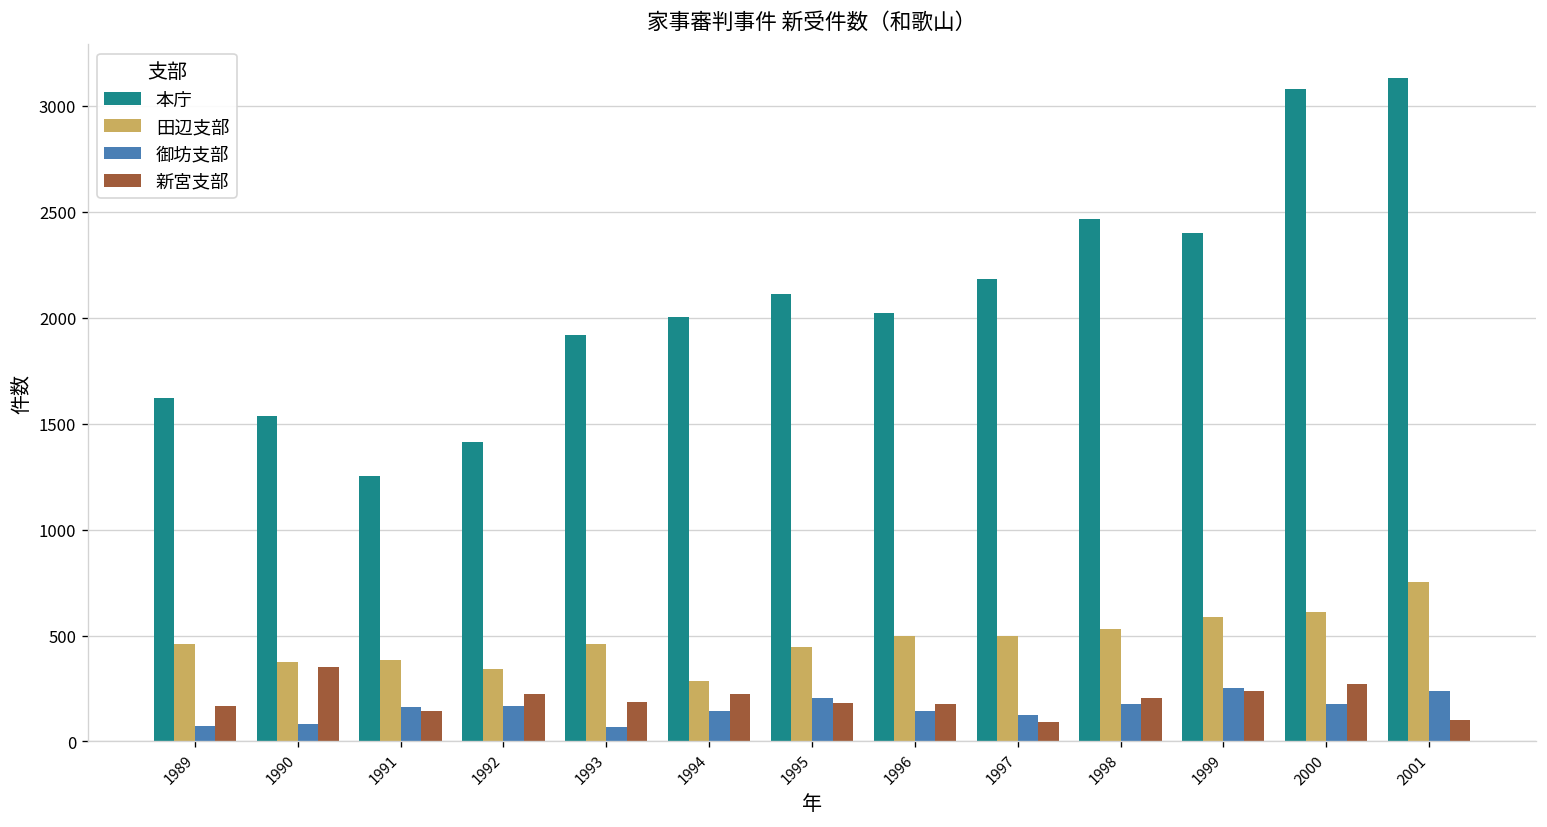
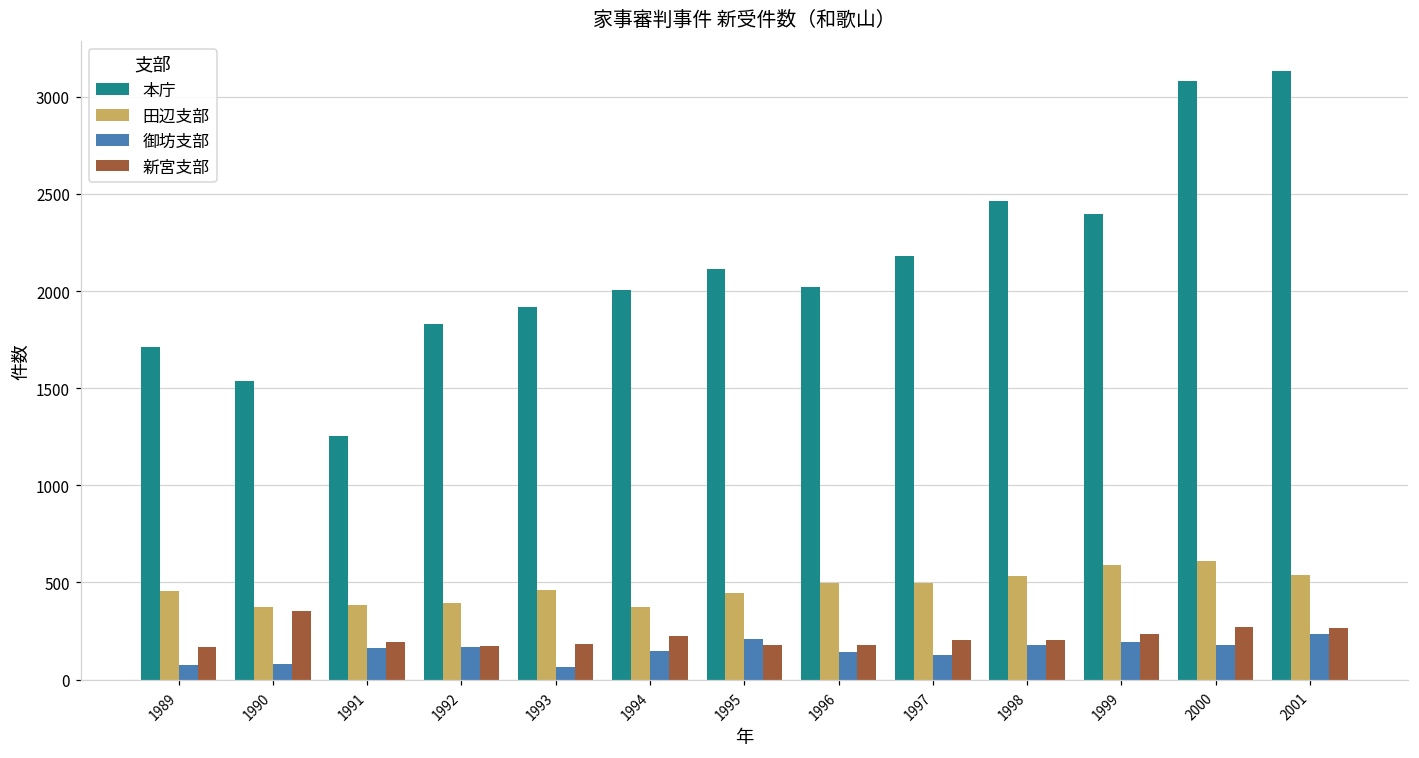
  {
    "本庁": {
-     "1989": 1620,
+     "1989": 1710,
      "1990": 1540,
      "1991": 1250,
-     "1992": 1410,
+     "1992": 1830,
      "1993": 1920,
      "1994": 2000,
      "1995": 2110,
      "1996": 2020,
      "1997": 2180,
      "1998": 2470,
      "1999": 2400,
      "2000": 3080,
      "2001": 3130
    },
    "田辺支部": {
      "1989": 460,
      "1990": 380,
      "1991": 380,
-     "1992": 340,
+     "1992": 400,
      "1993": 460,
-     "1994": 290,
+     "1994": 380,
      "1995": 450,
      "1996": 500,
      "1997": 500,
      "1998": 530,
      "1999": 590,
      "2000": 610,
-     "2001": 750
+     "2001": 540
    },
    "御坊支部": {
      "1989": 70,
      "1990": 80,
      "1991": 160,
      "1992": 170,
      "1993": 70,
      "1994": 150,
      "1995": 210,
      "1996": 140,
      "1997": 130,
      "1998": 180,
-     "1999": 250,
+     "1999": 200,
      "2000": 180,
      "2001": 240
    },
    "新宮支部": {
      "1989": 170,
      "1990": 350,
-     "1991": 140,
-     "1992": 220,
+     "1991": 190,
+     "1992": 170,
      "1993": 190,
      "1994": 220,
      "1995": 180,
      "1996": 180,
-     "1997": 90,
+     "1997": 200,
      "1998": 200,
      "1999": 240,
      "2000": 270,
-     "2001": 100
+     "2001": 270
    }
  }
